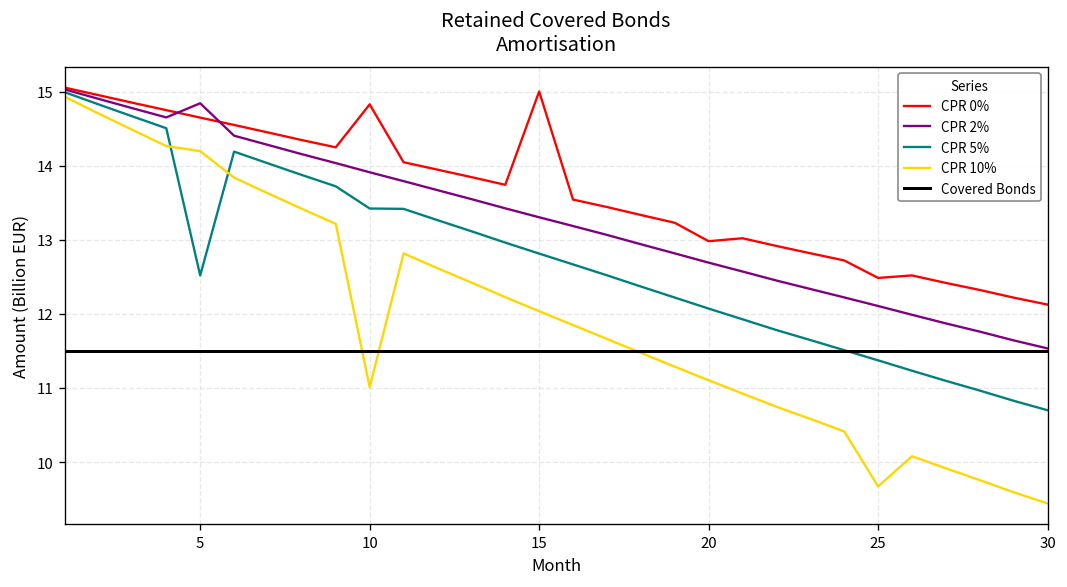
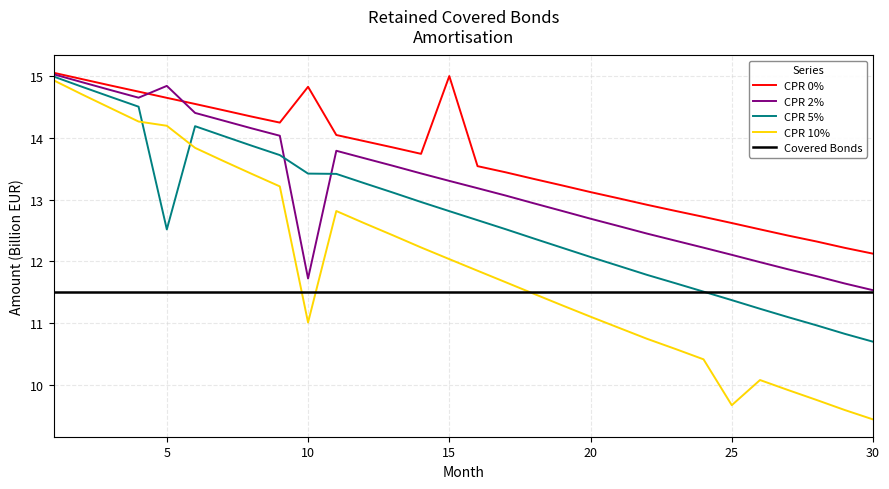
  {
    "CPR 0%": {
      "5": 14.7,
      "10": 14.8,
      "15": 15.0,
-     "20": 13.0,
-     "25": 12.5,
+     "20": 13.1,
+     "25": 12.6,
      "30": 12.1
    },
    "CPR 2%": {
      "5": 14.8,
-     "10": 13.9,
+     "10": 11.7,
      "15": 13.3,
      "20": 12.7,
      "25": 12.1
    },
    "CPR 5%": {
      "5": 12.5,
      "10": 13.4,
      "15": 12.8,
      "20": 12.1,
      "25": 11.4,
      "30": 10.7
    },
    "CPR 10%": {
      "5": 14.2,
      "10": 11.0,
      "15": 12.0,
      "20": 11.1,
      "25": 9.7,
      "30": 9.4
    },
    "Covered Bonds": {
      "5": 11.5,
      "10": 11.5,
      "15": 11.5,
      "20": 11.5,
      "25": 11.5
    }
  }
